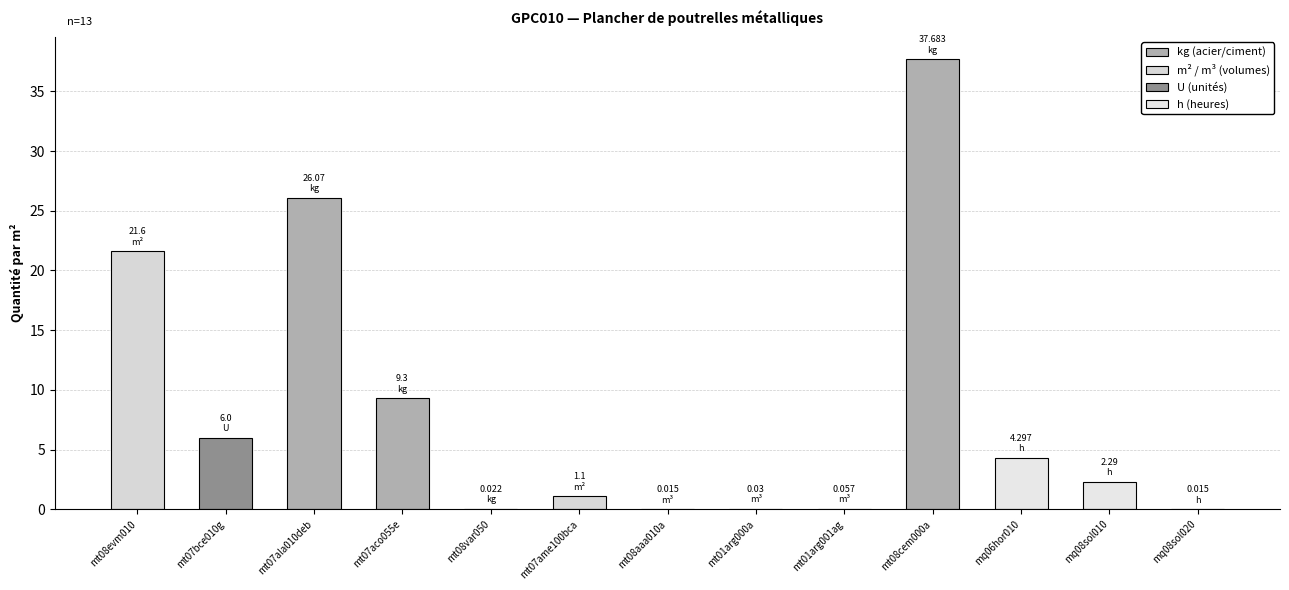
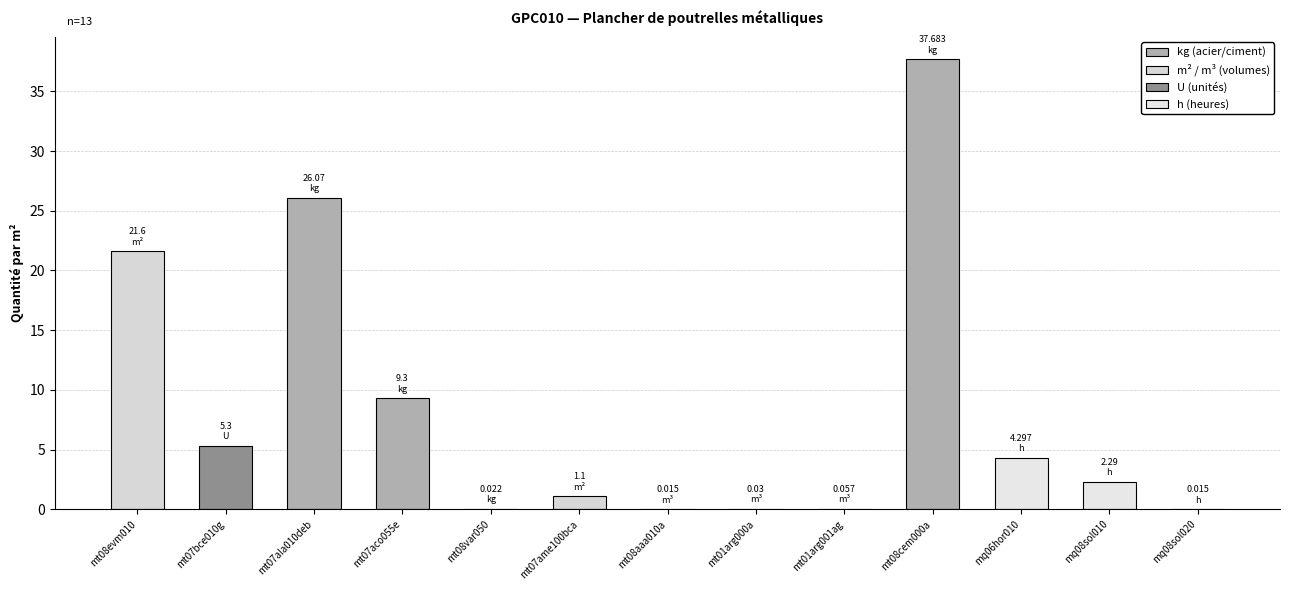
  {
    "mt08evm010": 21.6,
-   "mt07bce010g": 6.0,
+   "mt07bce010g": 5.3,
    "mt07ala010deb": 26.07,
    "mt07aco055e": 9.3,
    "mt08var050": 0.022,
    "mt07ame100bca": 1.1,
    "mt08aaa010a": 0.015,
    "mt01arg000a": 0.03,
    "mt01arg001ag": 0.057,
    "mt08cem000a": 37.683,
    "mq06hor010": 4.297,
    "mq08sol010": 2.29,
    "mq08sol020": 0.015
  }
